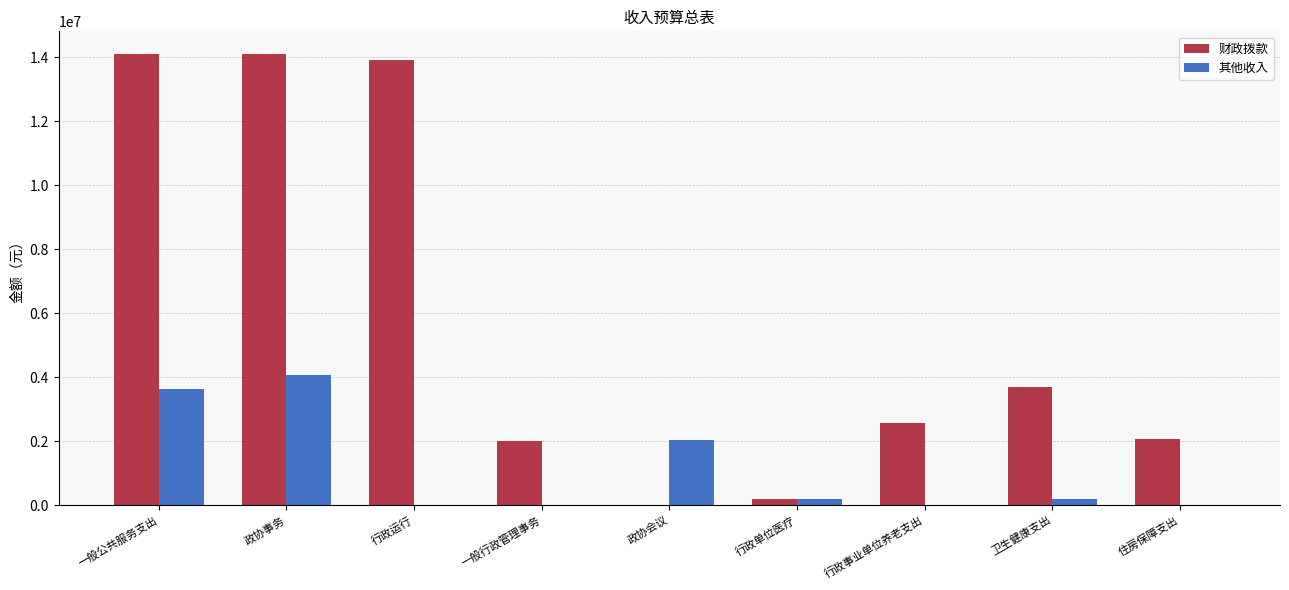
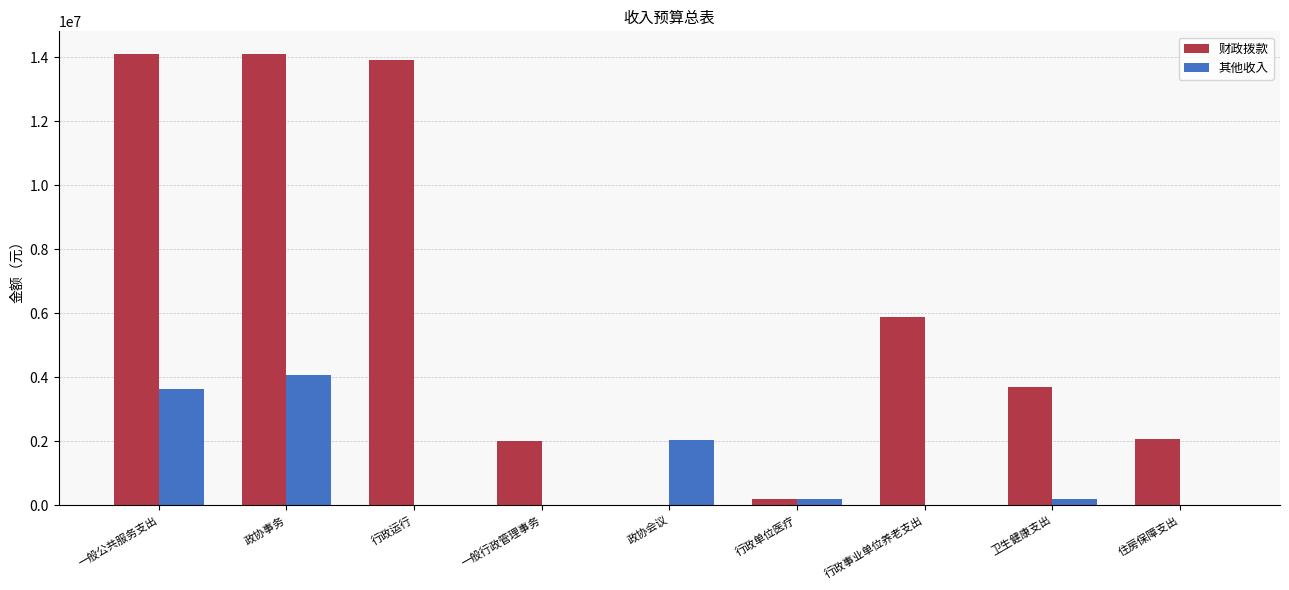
  {
    "财政拨款": {
      "一般公共服务支出": 14100000,
      "政协事务": 14100000,
      "行政运行": 13900000,
      "一般行政管理事务": 2000000,
      "政协会议": 0,
      "行政单位医疗": 200000,
-     "行政事业单位养老支出": 2600000,
+     "行政事业单位养老支出": 5900000,
      "卫生健康支出": 3700000,
      "住房保障支出": 2100000
    },
    "其他收入": {
      "一般公共服务支出": 3600000,
      "政协事务": 4100000,
      "行政运行": 0,
      "政协会议": 2000000,
      "行政单位医疗": 200000,
      "行政事业单位养老支出": 0,
      "卫生健康支出": 200000,
      "住房保障支出": 0
    }
  }
